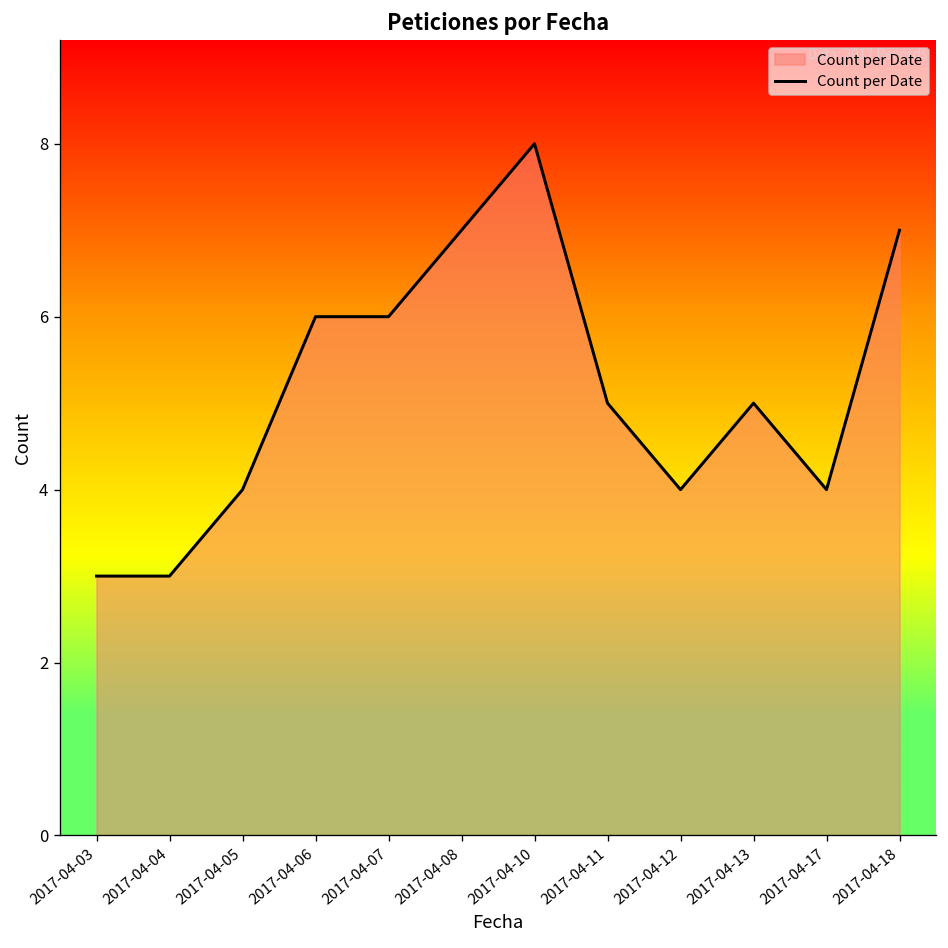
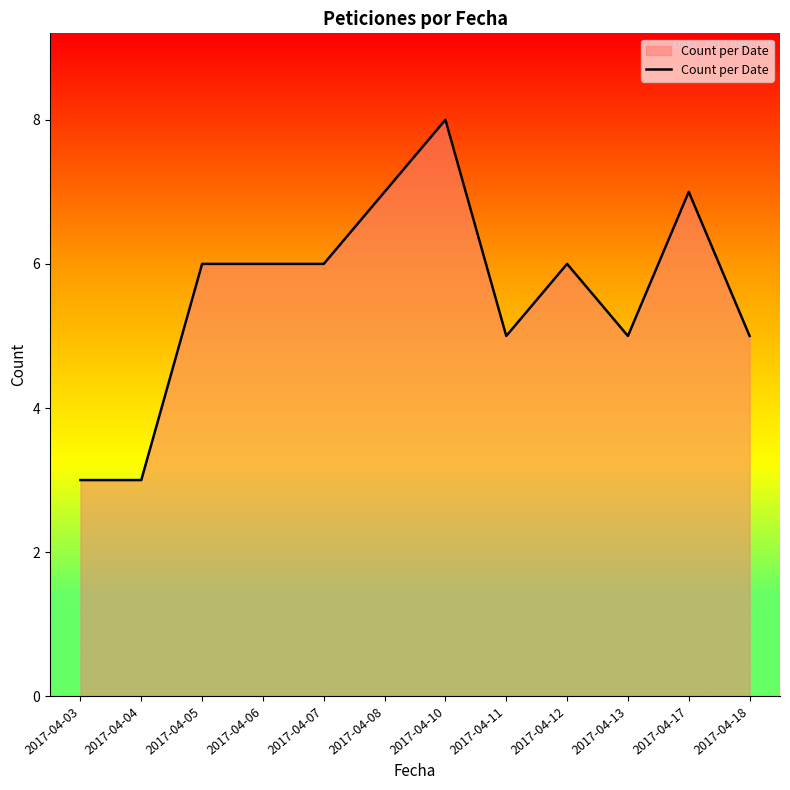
  {
    "2017-04-03": 3,
    "2017-04-04": 3,
-   "2017-04-05": 4,
+   "2017-04-05": 6,
    "2017-04-06": 6,
    "2017-04-07": 6,
    "2017-04-08": 7,
    "2017-04-10": 8,
    "2017-04-11": 5,
-   "2017-04-12": 4,
+   "2017-04-12": 6,
    "2017-04-13": 5,
-   "2017-04-17": 4,
-   "2017-04-18": 7
+   "2017-04-17": 7,
+   "2017-04-18": 5
  }
